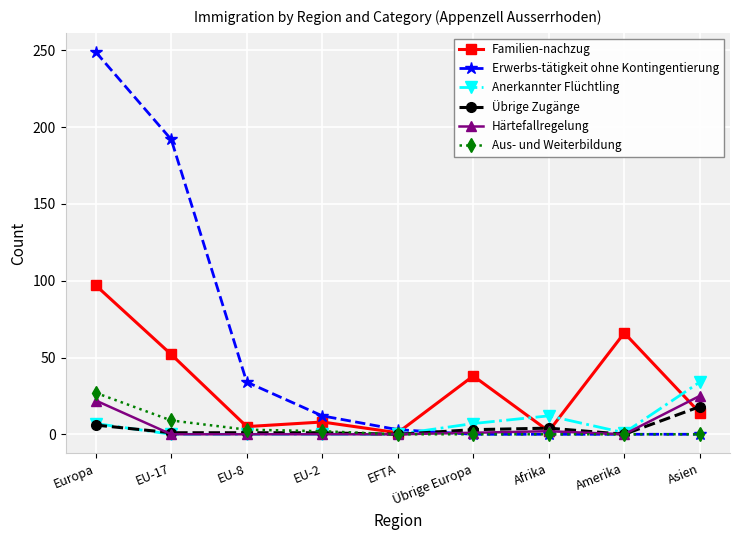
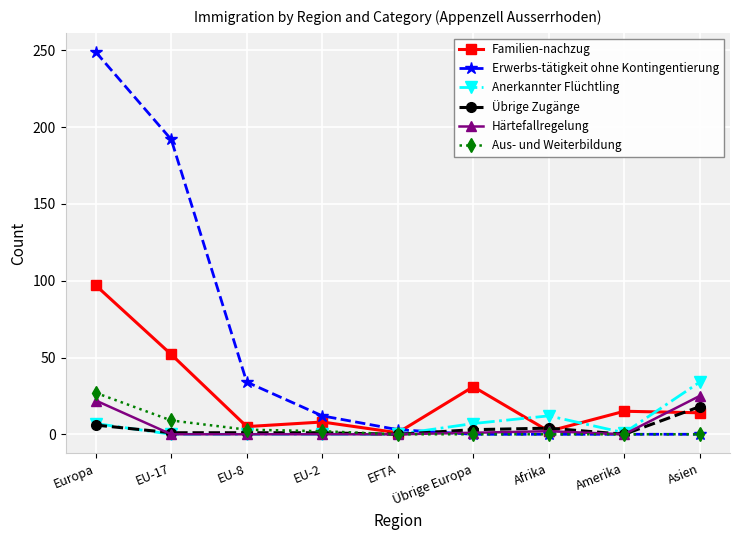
  {
    "Familien-nachzug": {
      "Europa": 97,
      "EU-17": 52,
      "EU-8": 5,
      "EU-2": 8,
-     "Übrige Europa": 38,
-     "Amerika": 66,
+     "Übrige Europa": 31,
+     "Amerika": 15,
      "Asien": 14
    },
    "Erwerbs-tätigkeit ohne Kontingentierung": {
      "Europa": 249,
      "EU-17": 192,
      "EU-8": 34,
      "EU-2": 12,
      "EFTA": 3
    },
    "Anerkannter Flüchtling": {
      "Übrige Europa": 7,
      "Afrika": 12,
      "Asien": 34
    },
    "Übrige Zugänge": {
      "Übrige Europa": 3,
      "Afrika": 4,
      "Asien": 18
    },
    "Härtefallregelung": {
      "Europa": 22,
      "Asien": 25
    },
    "Aus- und Weiterbildung": {
      "Europa": 27,
      "EU-17": 9,
      "EU-8": 3
    }
  }
